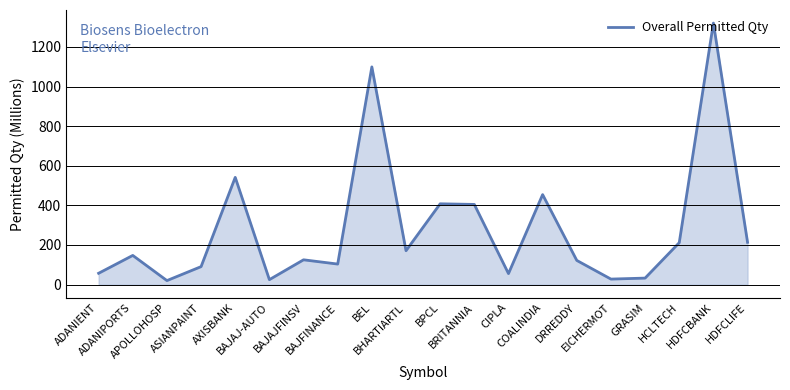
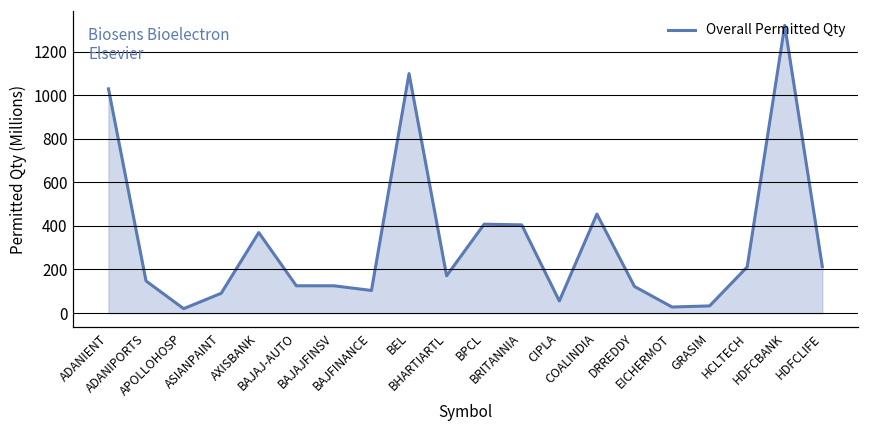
  {
-   "ADANIENT": 60,
+   "ADANIENT": 1030,
    "ADANIPORTS": 150,
    "APOLLOHOSP": 20,
    "ASIANPAINT": 90,
-   "AXISBANK": 540,
-   "BAJAJ-AUTO": 30,
+   "AXISBANK": 370,
+   "BAJAJ-AUTO": 130,
    "BAJAJFINSV": 130,
    "BAJFINANCE": 100,
    "BEL": 1100,
    "BHARTIARTL": 170,
    "BPCL": 410,
    "BRITANNIA": 400,
    "CIPLA": 60,
    "COALINDIA": 450,
    "DRREDDY": 120,
    "EICHERMOT": 30,
    "GRASIM": 30,
    "HCLTECH": 210,
    "HDFCBANK": 1320,
    "HDFCLIFE": 210
  }
